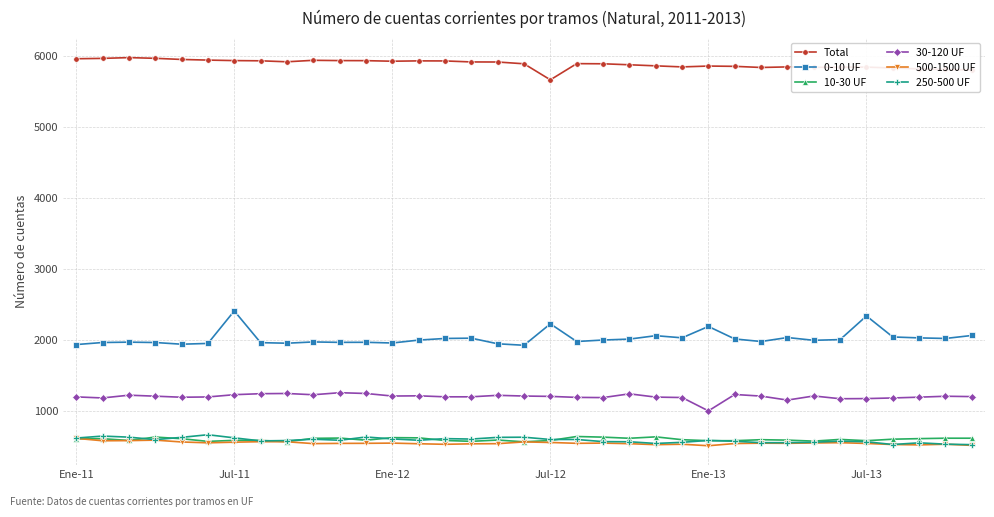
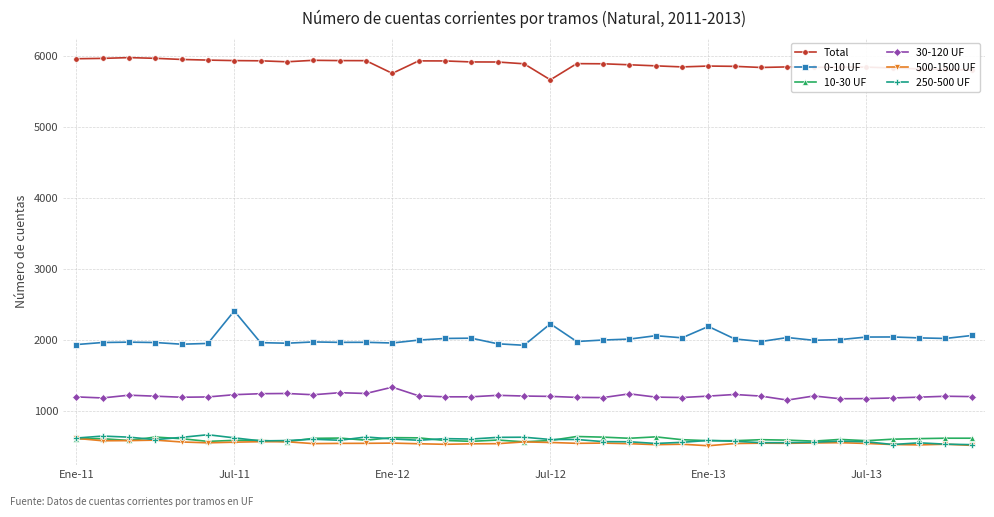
  {
    "Total": {
      "Ene-11": 6000,
      "Jul-11": 5900,
-     "Ene-12": 5900,
+     "Ene-12": 5800,
      "Jul-12": 5700,
      "Ene-13": 5900
    },
    "0-10 UF": {
      "Ene-11": 1900,
      "Jul-11": 2400,
      "Ene-12": 2000,
      "Jul-12": 2200,
      "Ene-13": 2200,
-     "Jul-13": 2300
+     "Jul-13": 2000
    },
    "30-120 UF": {
      "Ene-11": 1200,
      "Jul-11": 1200,
-     "Ene-12": 1200,
+     "Ene-12": 1300,
      "Jul-12": 1200,
-     "Ene-13": 1000,
+     "Ene-13": 1200,
      "Jul-13": 1200
    },
    "500-1500 UF": {
      "Ene-12": 500,
      "Ene-13": 500
    }
  }
